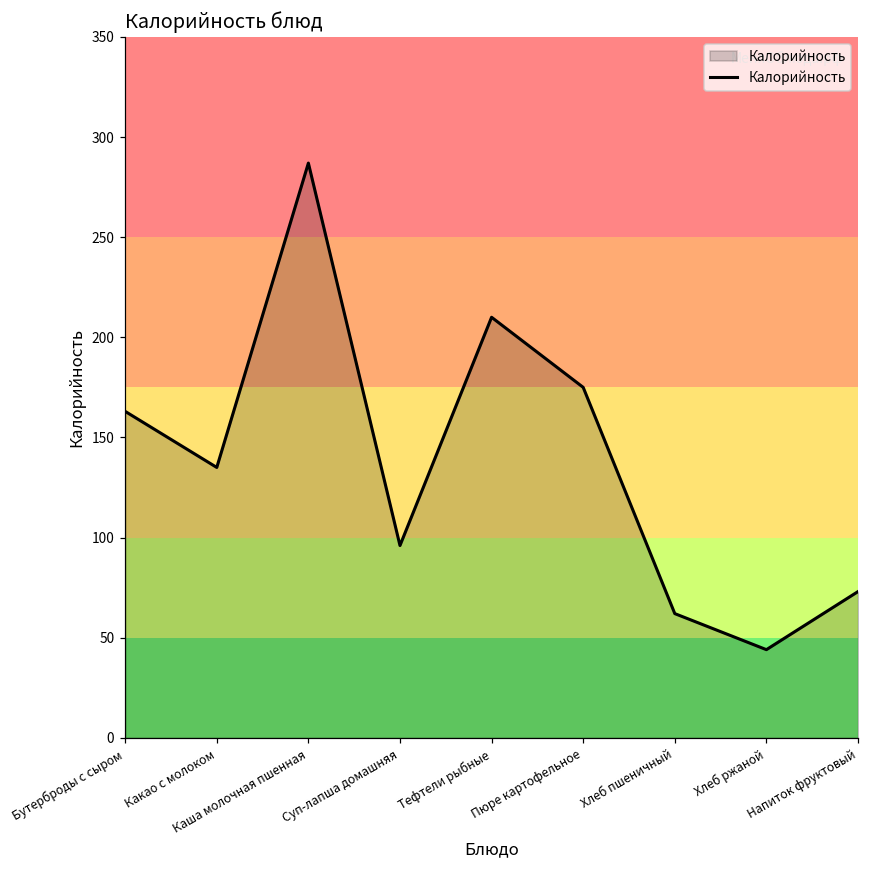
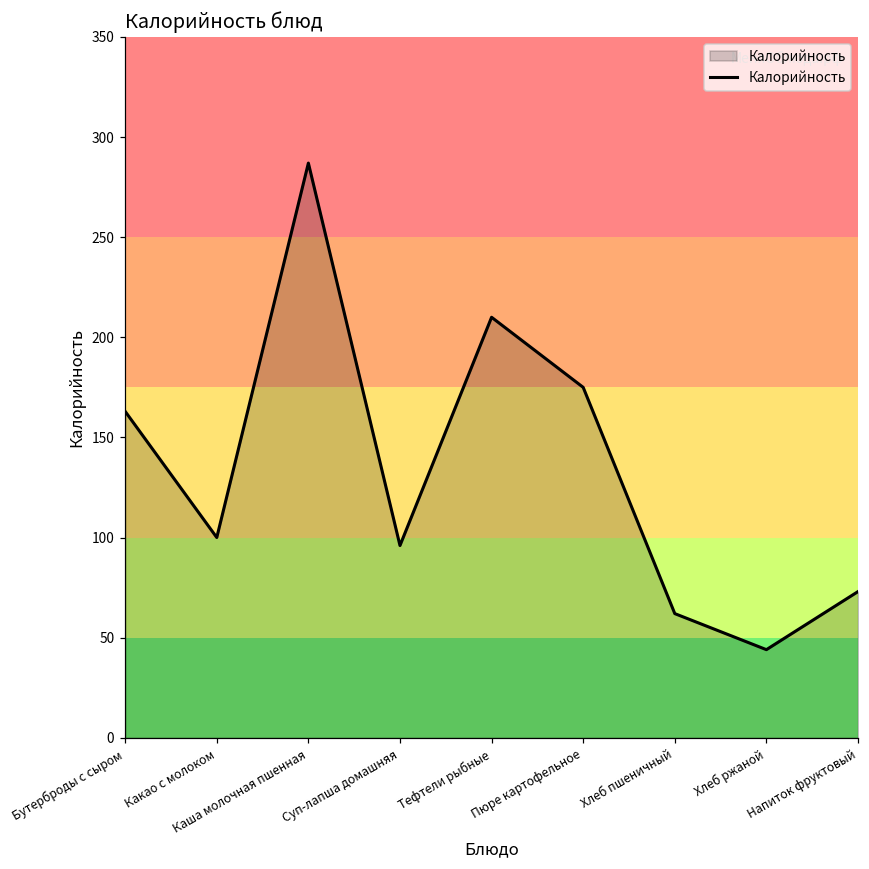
  {
    "Бутерброды с сыром": 163,
-   "Какао с молоком": 135,
+   "Какао с молоком": 100,
    "Каша молочная пшенная": 287,
    "Суп-лапша домашняя": 96,
    "Тефтели рыбные": 210,
    "Пюре картофельное": 175,
    "Хлеб пшеничный": 62,
    "Хлеб ржаной": 44,
    "Напиток фруктовый": 73
  }
